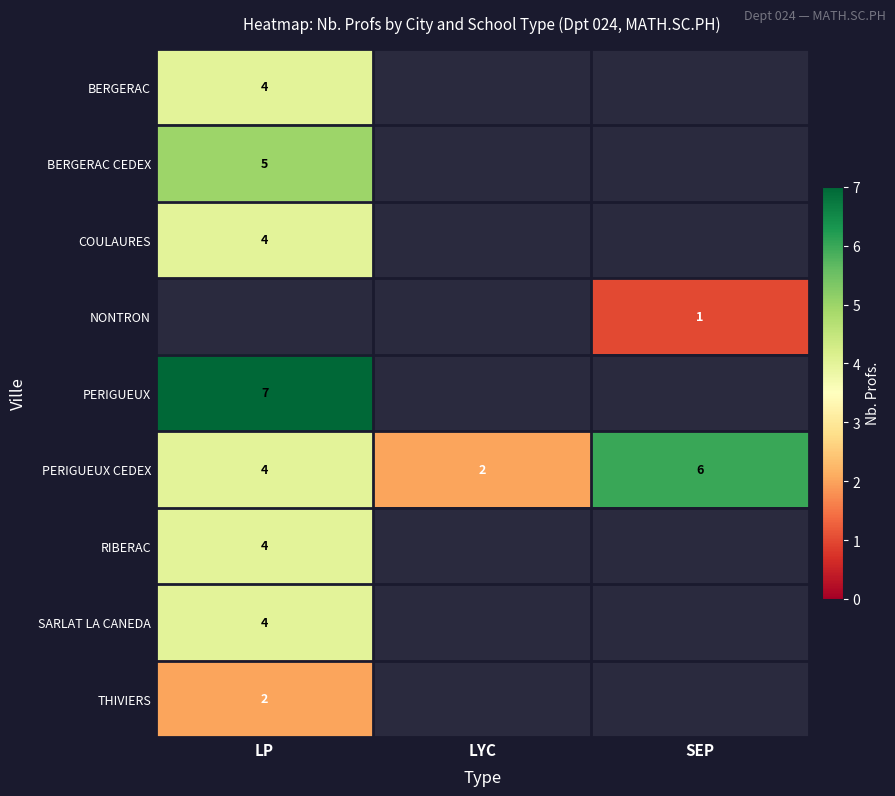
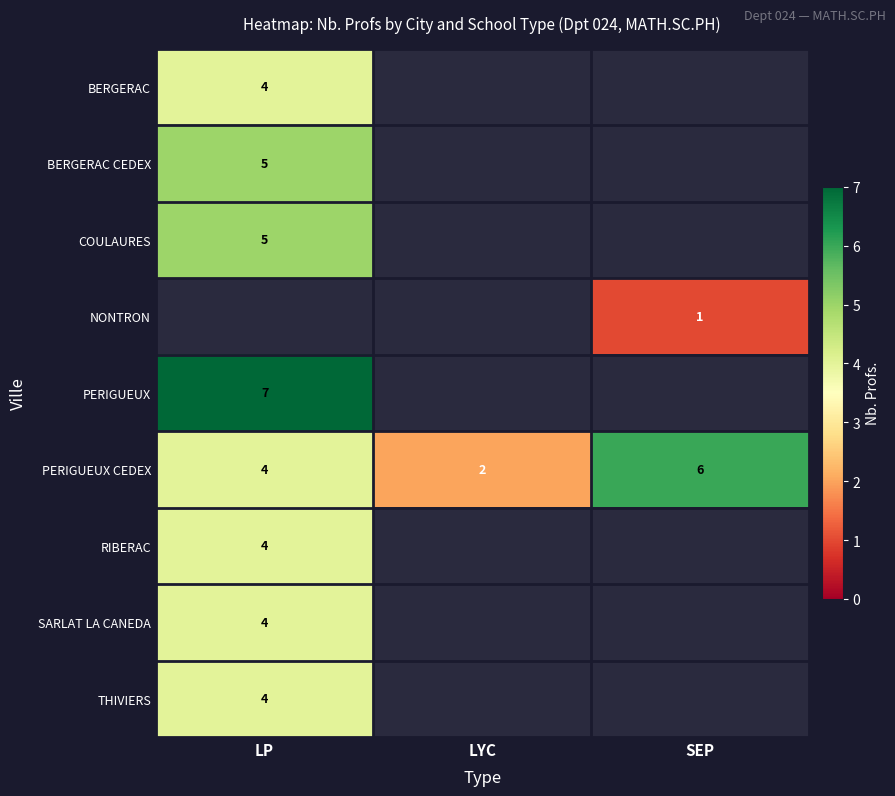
  {
    "BERGERAC": {
      "LP": 4
    },
    "BERGERAC CEDEX": {
      "LP": 5
    },
    "COULAURES": {
-     "LP": 4
+     "LP": 5
    },
    "NONTRON": {
      "SEP": 1
    },
    "PERIGUEUX": {
      "LP": 7
    },
    "PERIGUEUX CEDEX": {
      "LP": 4,
      "LYC": 2,
      "SEP": 6
    },
    "RIBERAC": {
      "LP": 4
    },
    "SARLAT LA CANEDA": {
      "LP": 4
    },
    "THIVIERS": {
-     "LP": 2
+     "LP": 4
    }
  }
